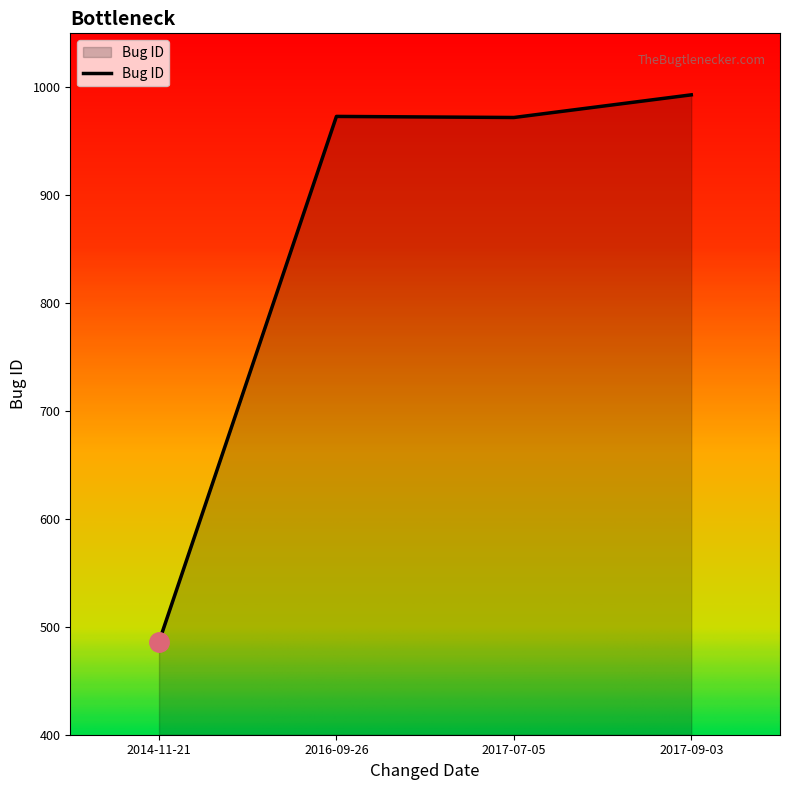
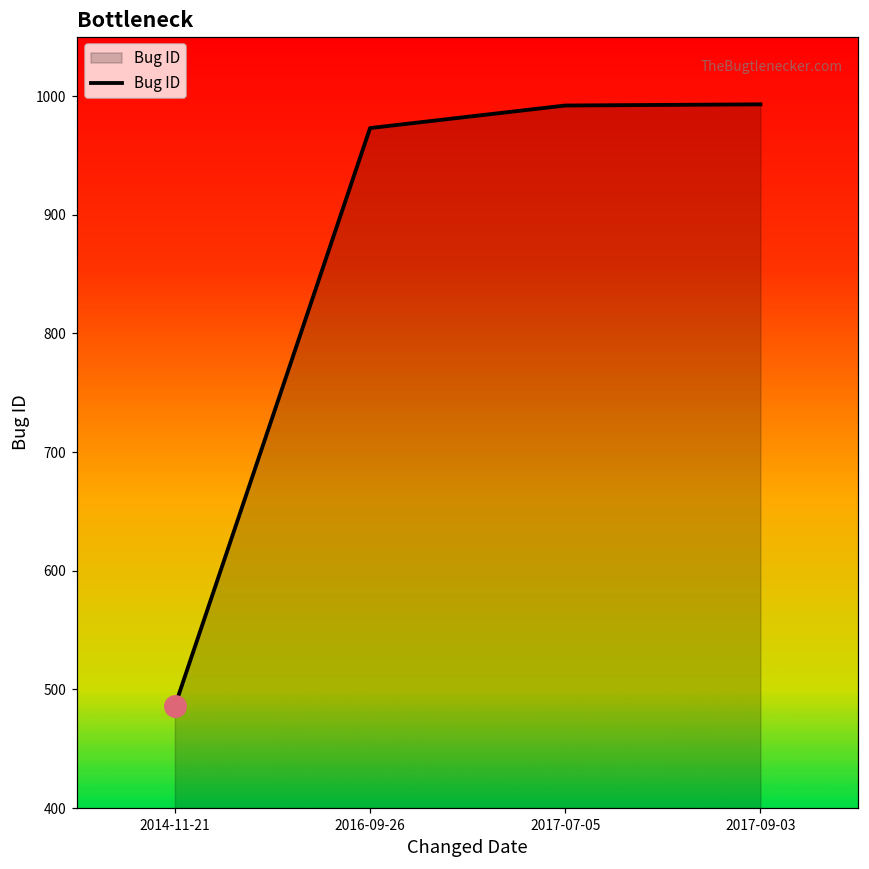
  {
    "Bug ID": {
      "2016-09-26": 973,
-     "2017-07-05": 972,
+     "2017-07-05": 992,
      "2017-09-03": 993
    }
  }
